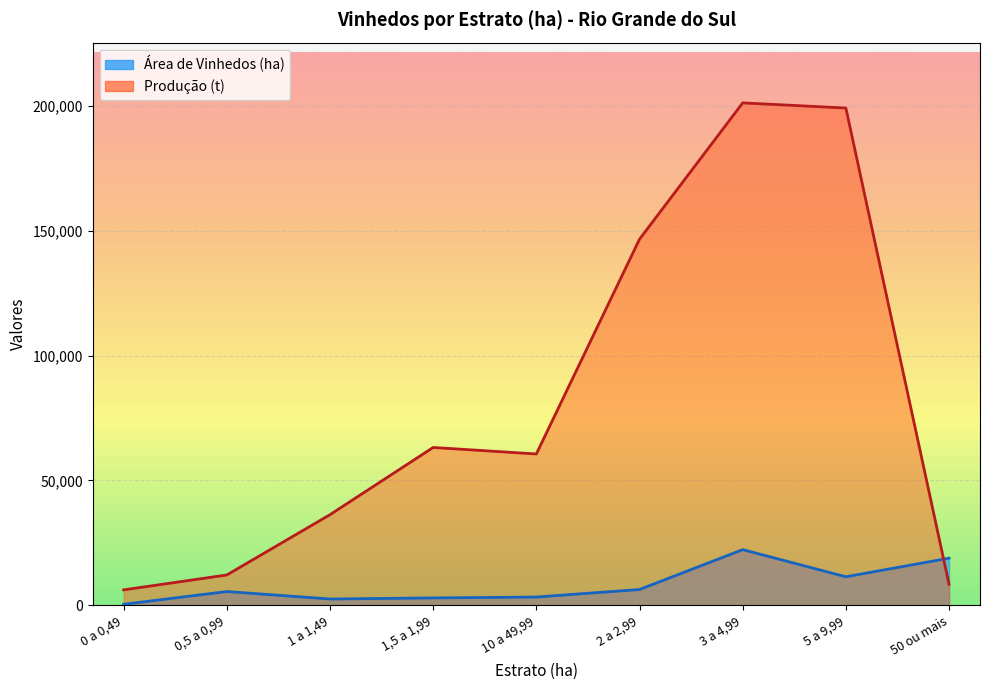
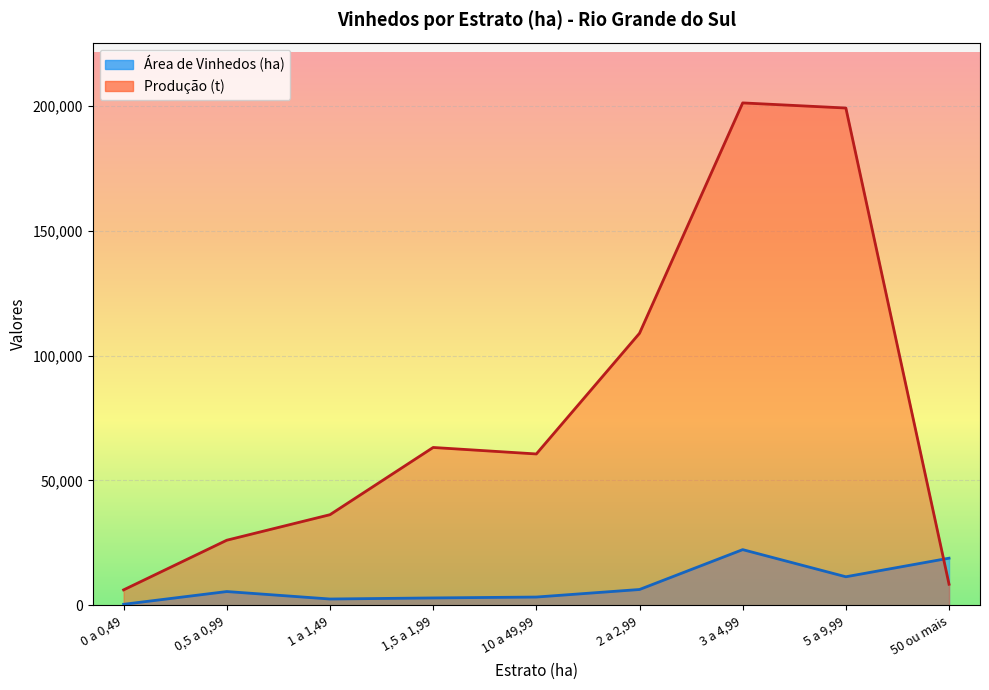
  {
    "Área de Vinhedos (ha)": {
      "0 a 0,49": "0",
      "0,5 a 0,99": "6,000",
      "1 a 1,49": "3,000",
      "1,5 a 1,99": "3,000",
      "10 a 49,99": "3,000",
      "2 a 2,99": "6,000",
      "3 a 4,99": "22,000",
      "5 a 9,99": "11,000",
      "50 ou mais": "19,000"
    },
    "Produção (t)": {
      "0 a 0,49": "6,000",
-     "0,5 a 0,99": "12,000",
+     "0,5 a 0,99": "26,000",
      "1 a 1,49": "36,000",
      "1,5 a 1,99": "63,000",
      "10 a 49,99": "61,000",
-     "2 a 2,99": "147,000",
+     "2 a 2,99": "109,000",
      "3 a 4,99": "201,000",
      "5 a 9,99": "199,000",
      "50 ou mais": "8,000"
    }
  }
